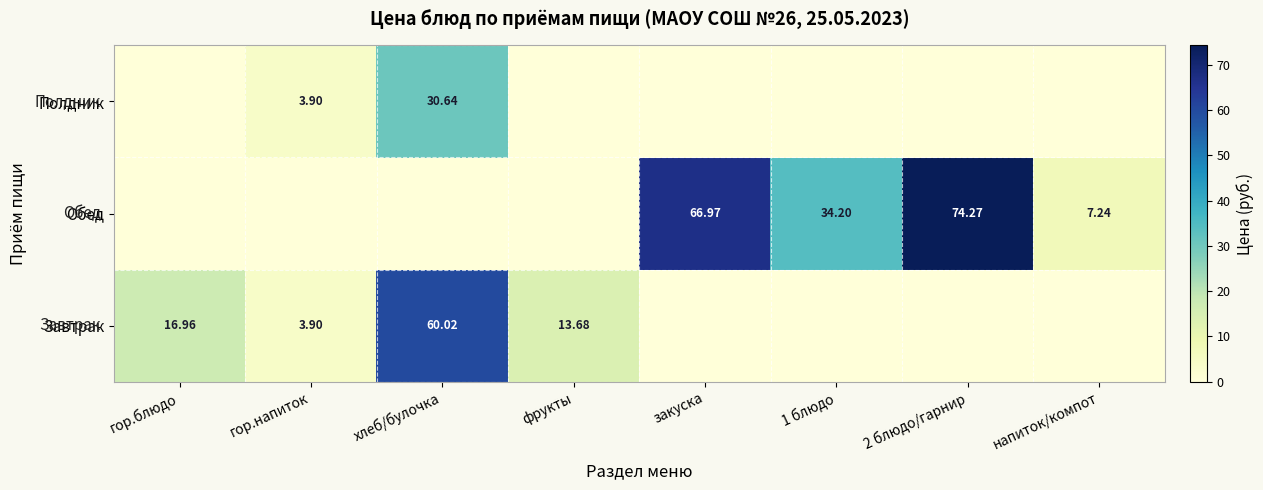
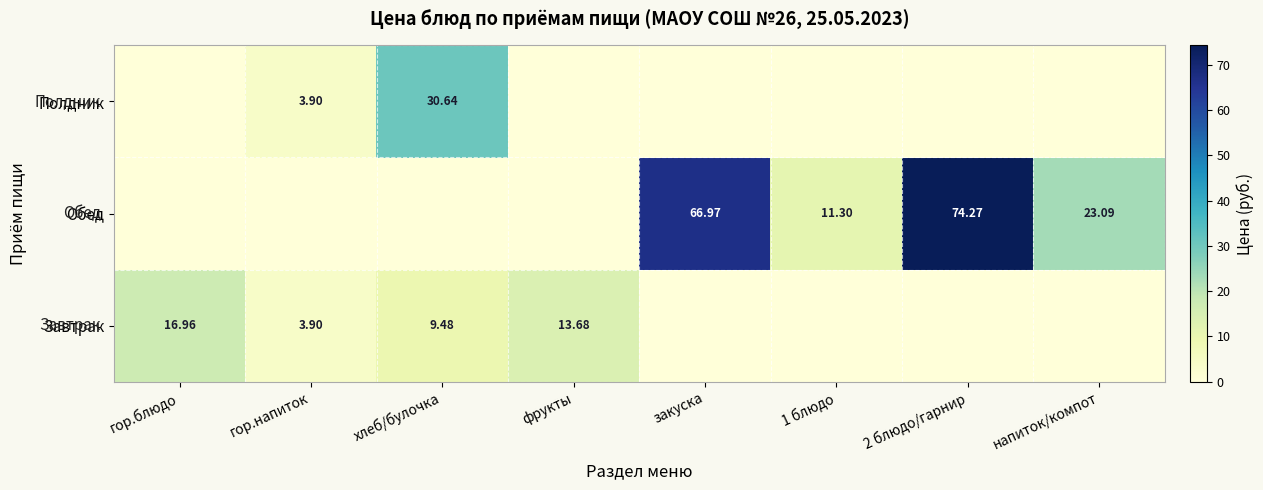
  {
    "Полдник": {
      "гор.напиток": 3.90,
      "хлеб/булочка": 30.64
    },
    "Обед": {
      "закуска": 66.97,
-     "1 блюдо": 34.20,
+     "1 блюдо": 11.30,
      "2 блюдо/гарнир": 74.27,
-     "напиток/компот": 7.24
+     "напиток/компот": 23.09
    },
    "Завтрак": {
      "гор.блюдо": 16.96,
      "гор.напиток": 3.90,
-     "хлеб/булочка": 60.02,
+     "хлеб/булочка": 9.48,
      "фрукты": 13.68
    }
  }
